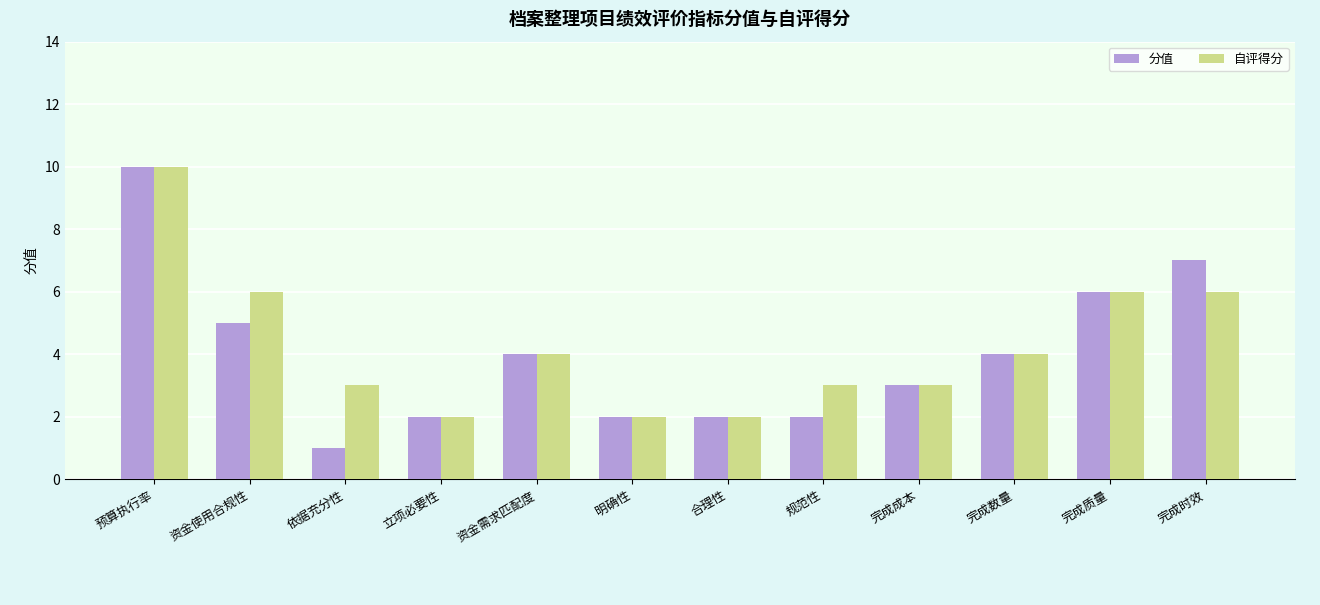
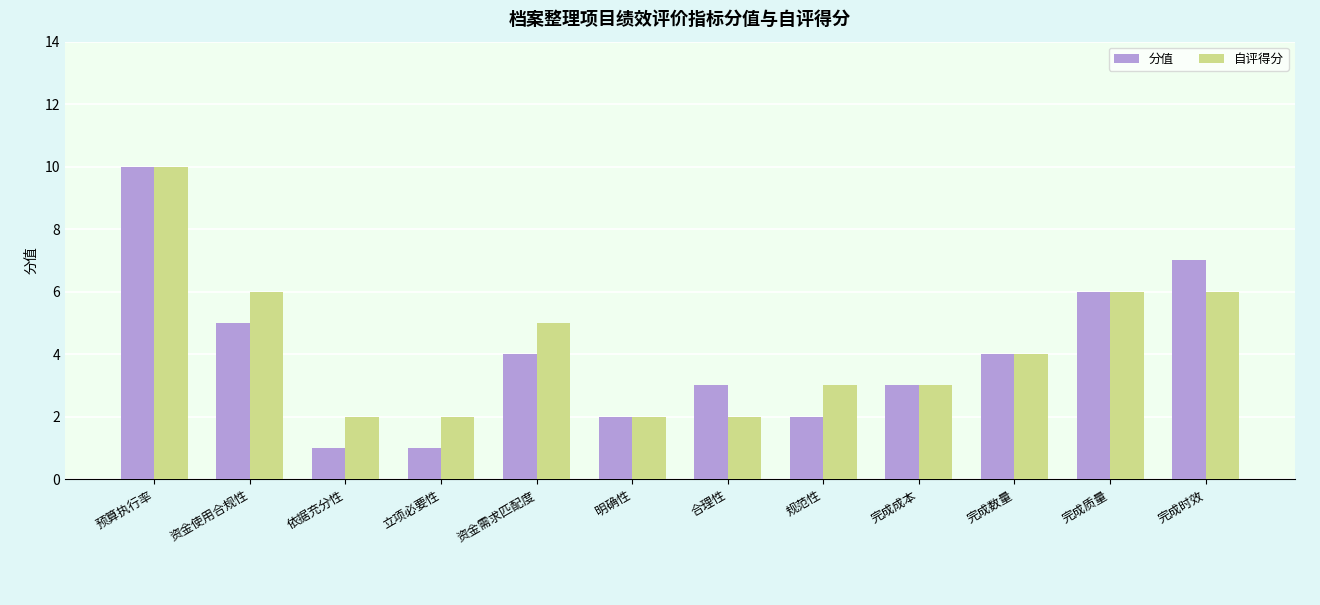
  {
    "分值": {
      "预算执行率": 10,
      "资金使用合规性": 5,
      "依据充分性": 1,
-     "立项必要性": 2,
+     "立项必要性": 1,
      "资金需求匹配度": 4,
      "明确性": 2,
-     "合理性": 2,
+     "合理性": 3,
      "规范性": 2,
      "完成成本": 3,
      "完成数量": 4,
      "完成质量": 6,
      "完成时效": 7
    },
    "自评得分": {
      "预算执行率": 10,
      "资金使用合规性": 6,
-     "依据充分性": 3,
+     "依据充分性": 2,
      "立项必要性": 2,
-     "资金需求匹配度": 4,
+     "资金需求匹配度": 5,
      "明确性": 2,
      "合理性": 2,
      "规范性": 3,
      "完成成本": 3,
      "完成数量": 4,
      "完成质量": 6,
      "完成时效": 6
    }
  }
